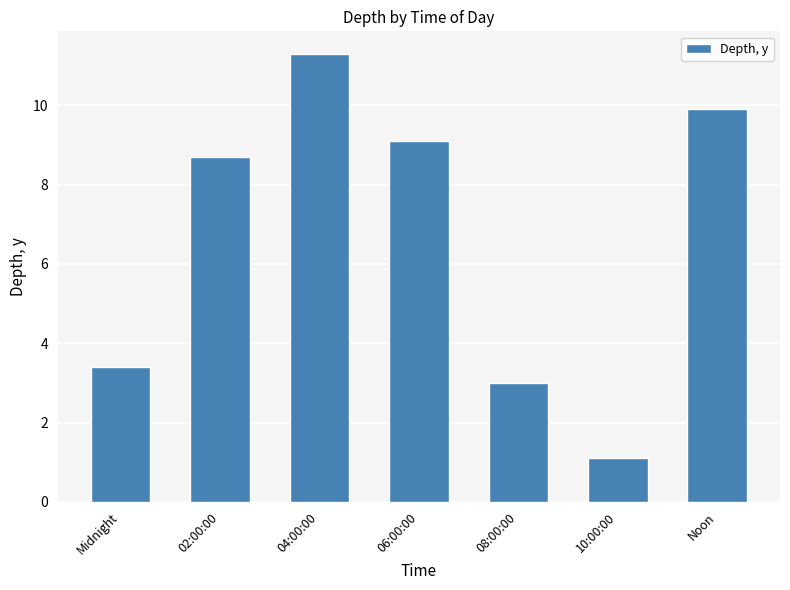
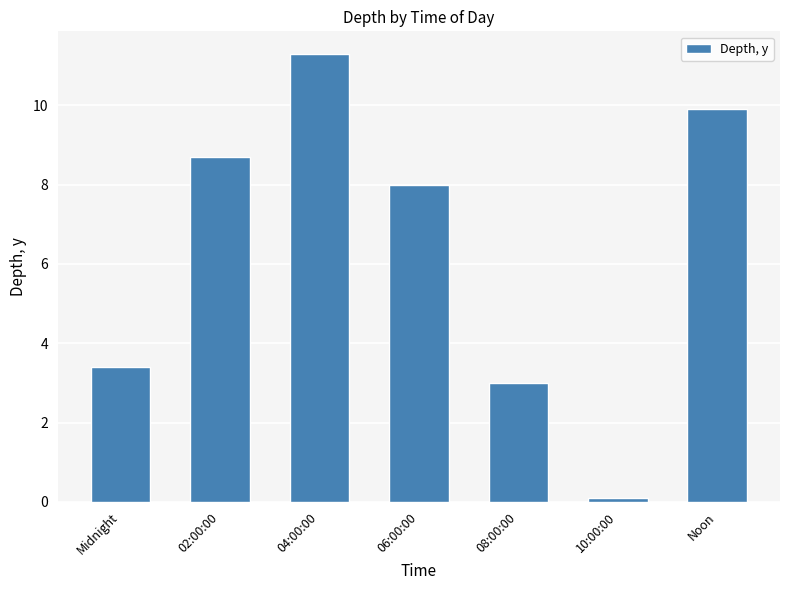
  {
    "Midnight": 3.4,
    "02:00:00": 8.7,
    "04:00:00": 11.3,
-   "06:00:00": 9.1,
+   "06:00:00": 8.0,
    "08:00:00": 3.0,
-   "10:00:00": 1.1,
+   "10:00:00": 0.1,
    "Noon": 9.9
  }
